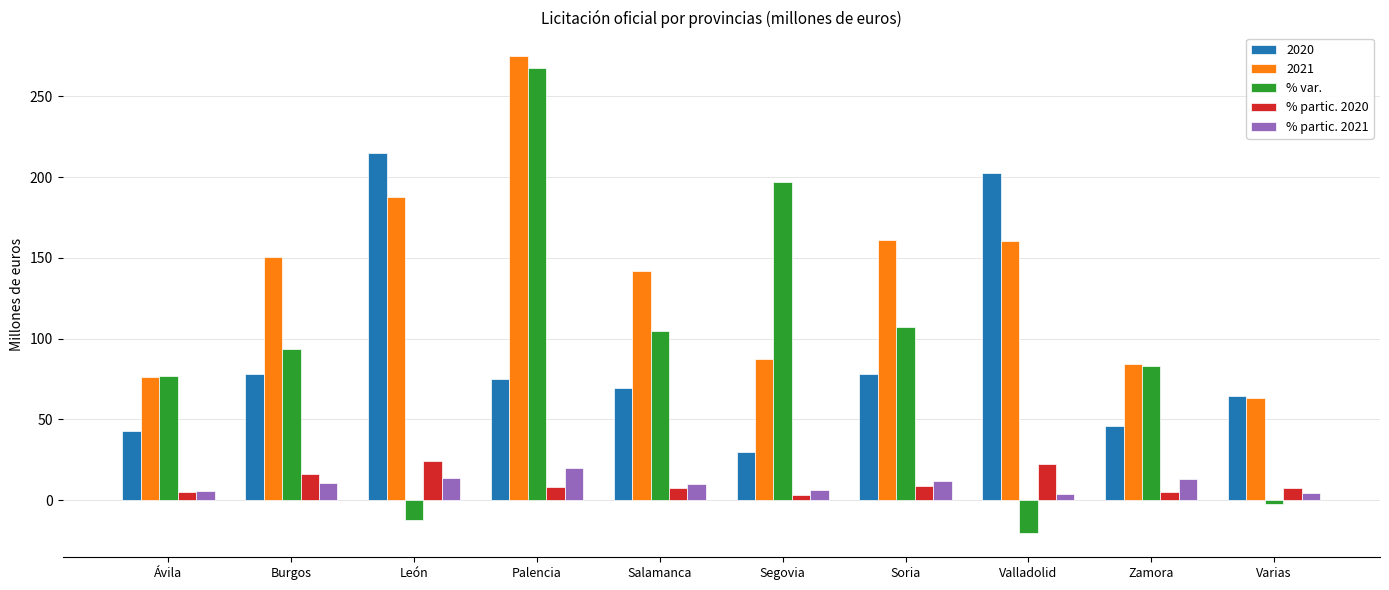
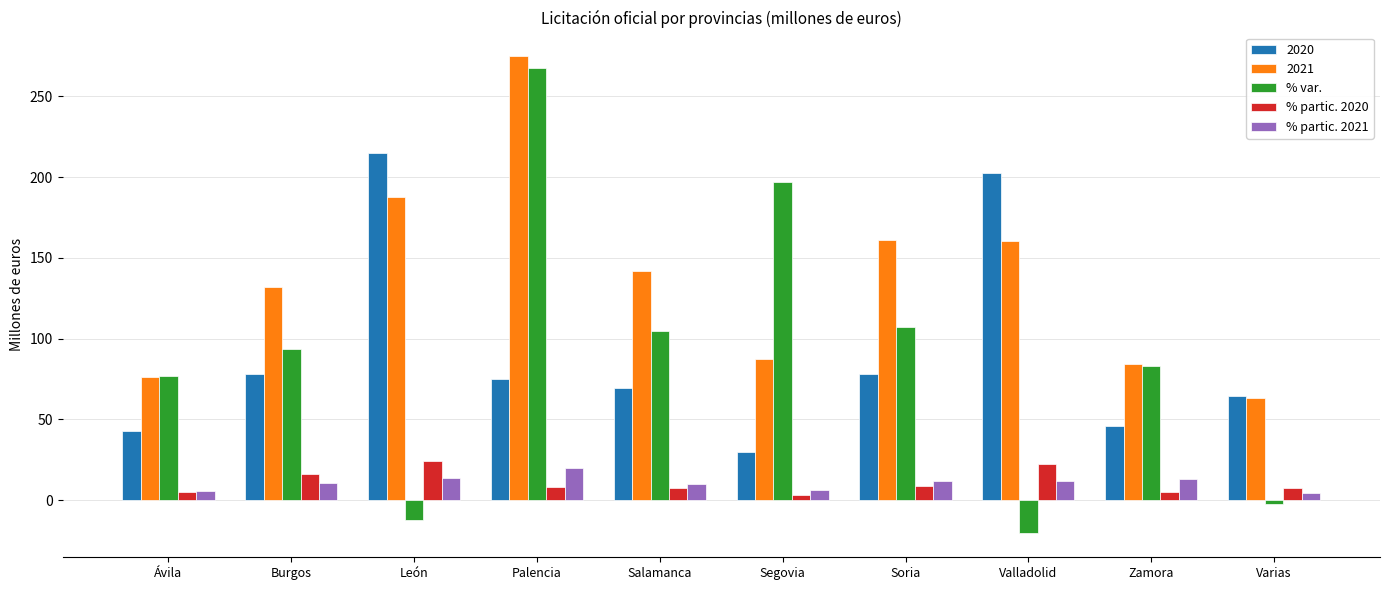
  {
    "2020": {
      "Ávila": 43,
      "Burgos": 78,
      "León": 215,
      "Palencia": 75,
      "Salamanca": 69,
      "Segovia": 30,
      "Soria": 78,
      "Valladolid": 202,
      "Zamora": 46,
      "Varias": 65
    },
    "2021": {
      "Ávila": 76,
-     "Burgos": 151,
+     "Burgos": 132,
      "León": 188,
      "Palencia": 275,
      "Salamanca": 142,
      "Segovia": 88,
      "Soria": 161,
      "Valladolid": 161,
      "Zamora": 84,
      "Varias": 63
    },
    "% var.": {
      "Ávila": 77,
      "Burgos": 93,
      "León": -13,
      "Palencia": 268,
      "Salamanca": 105,
      "Segovia": 197,
      "Soria": 107,
      "Valladolid": -21,
      "Zamora": 83,
      "Varias": -2
    },
    "% partic. 2020": {
      "Ávila": 5,
      "Burgos": 16,
      "León": 24,
      "Palencia": 8,
      "Salamanca": 8,
      "Segovia": 3,
      "Soria": 9,
      "Valladolid": 23,
      "Zamora": 5,
      "Varias": 7
    },
    "% partic. 2021": {
      "Ávila": 6,
      "Burgos": 11,
      "León": 14,
      "Palencia": 20,
      "Salamanca": 10,
      "Segovia": 6,
      "Soria": 12,
-     "Valladolid": 4,
+     "Valladolid": 12,
      "Zamora": 13,
      "Varias": 5
    }
  }
